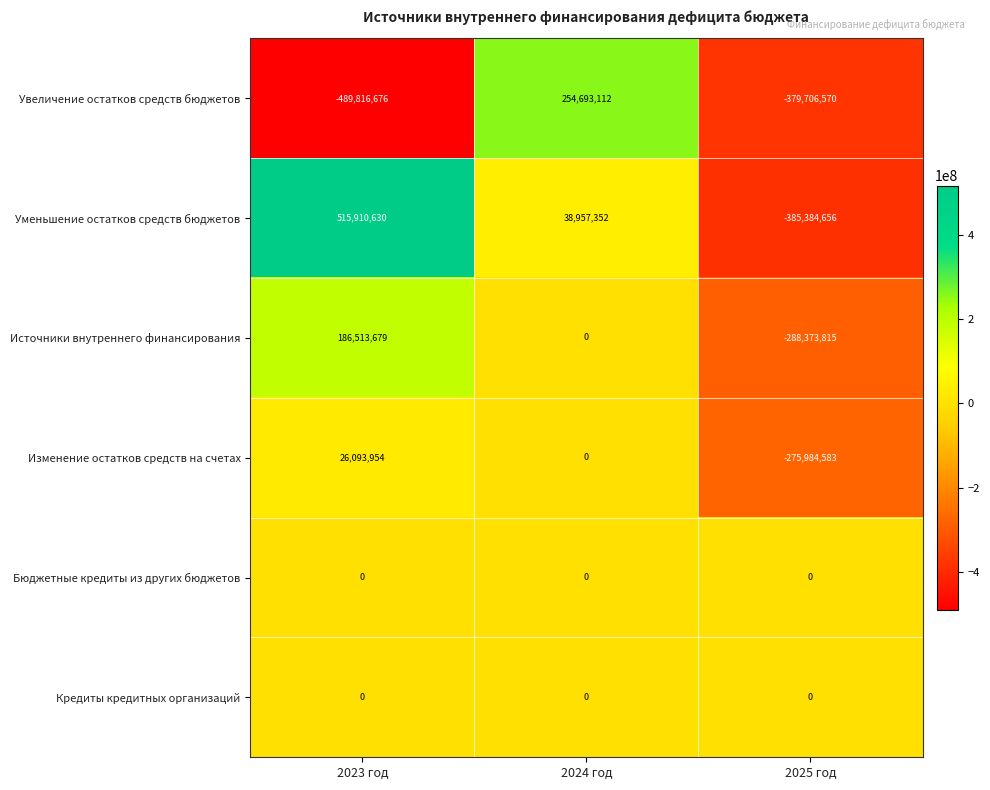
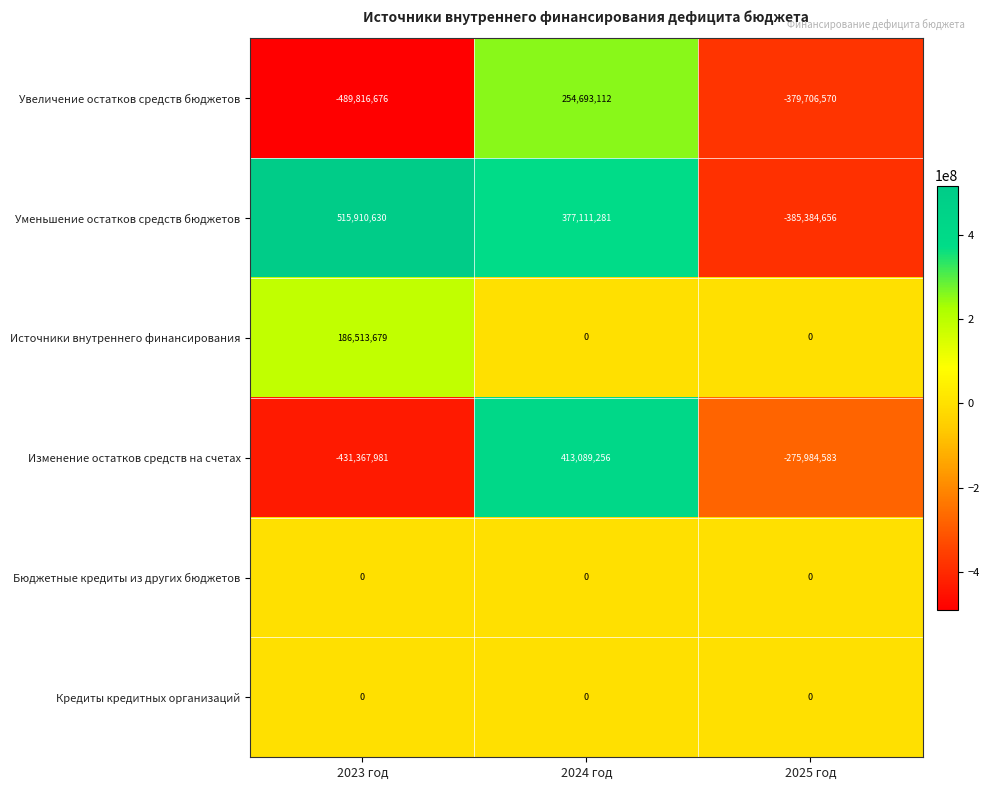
  {
    "Увеличение остатков средств бюджетов": {
      "2023 год": "-489,816,676",
      "2024 год": "254,693,112",
      "2025 год": "-379,706,570"
    },
    "Уменьшение остатков средств бюджетов": {
      "2023 год": "515,910,630",
-     "2024 год": "38,957,352",
+     "2024 год": "377,111,281",
      "2025 год": "-385,384,656"
    },
    "Источники внутреннего финансирования": {
      "2023 год": "186,513,679",
      "2024 год": "0",
-     "2025 год": "-288,373,815"
+     "2025 год": "0"
    },
    "Изменение остатков средств на счетах": {
-     "2023 год": "26,093,954",
-     "2024 год": "0",
+     "2023 год": "-431,367,981",
+     "2024 год": "413,089,256",
      "2025 год": "-275,984,583"
    },
    "Бюджетные кредиты из других бюджетов": {
      "2023 год": "0",
      "2024 год": "0",
      "2025 год": "0"
    },
    "Кредиты кредитных организаций": {
      "2023 год": "0",
      "2024 год": "0",
      "2025 год": "0"
    }
  }
